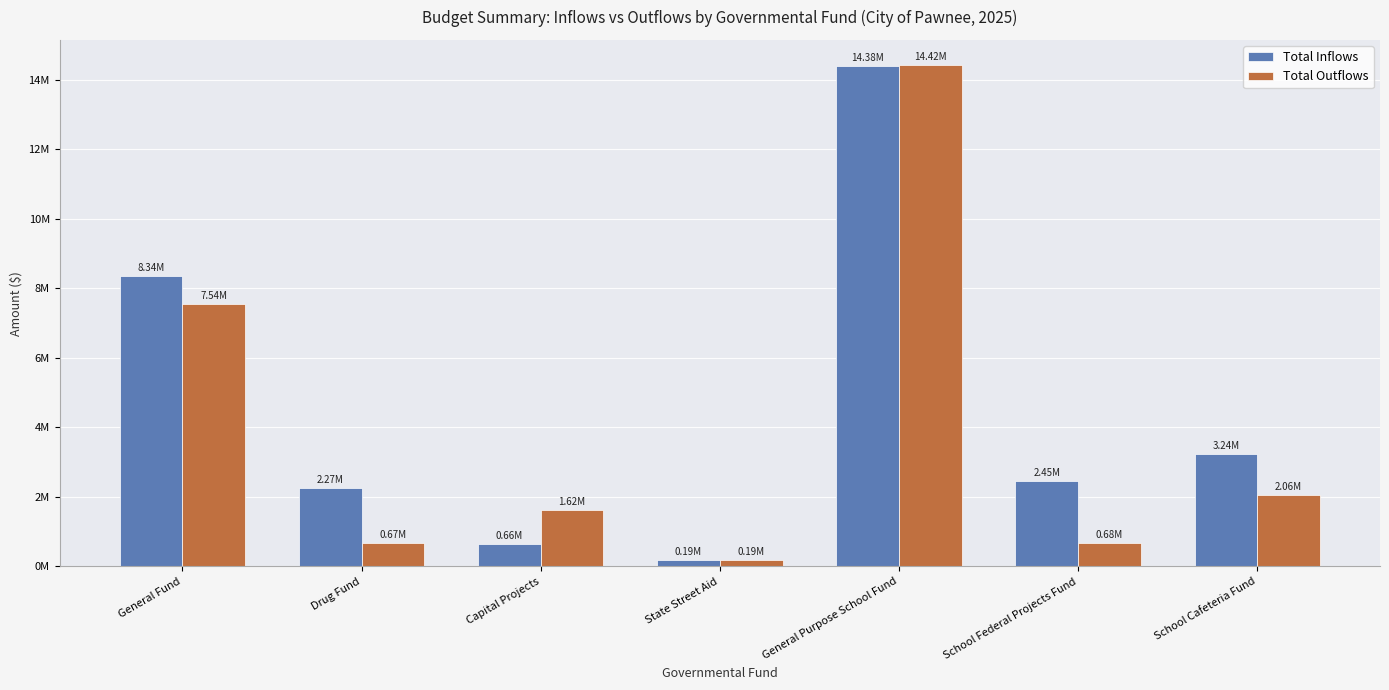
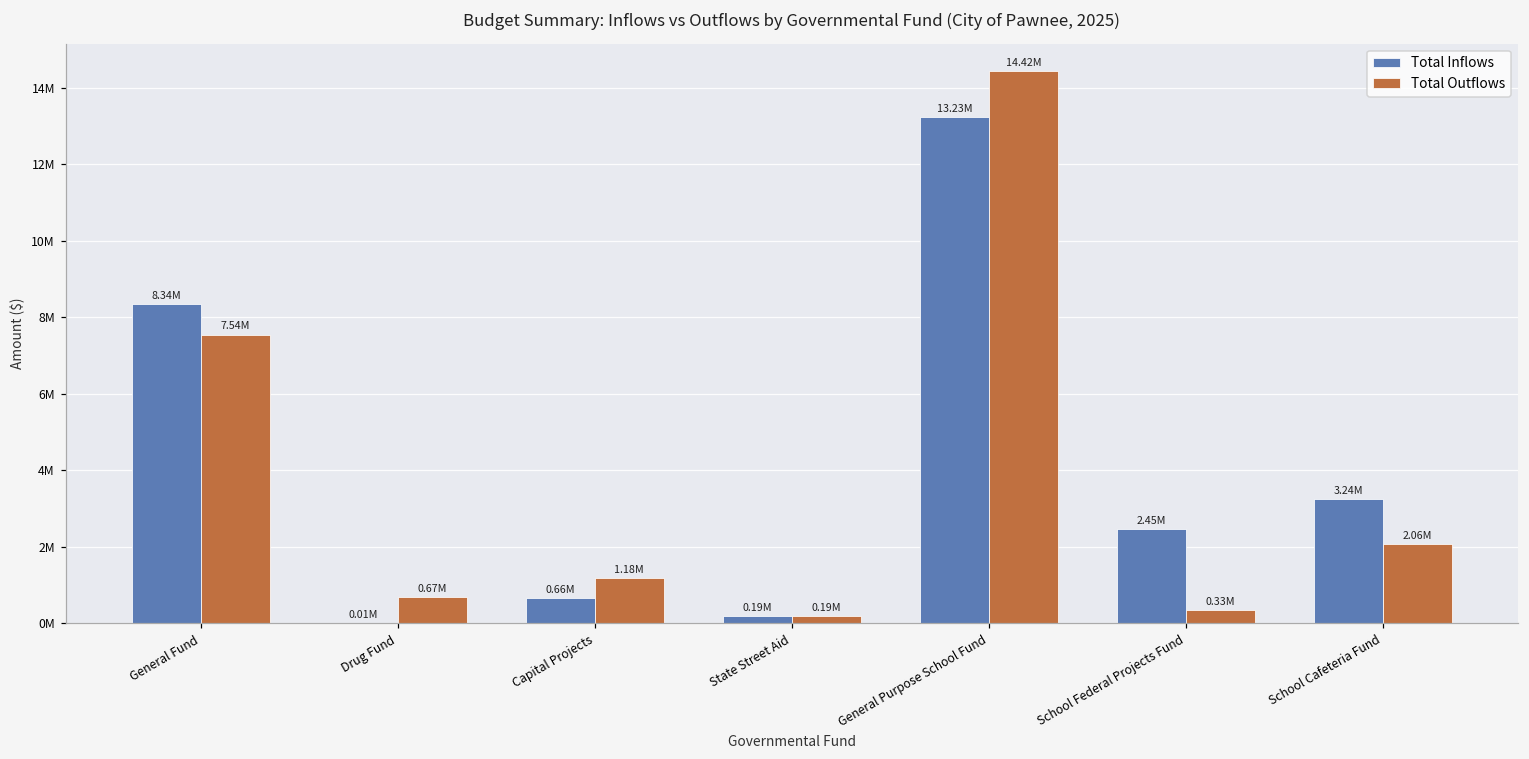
  {
    "Total Inflows": {
      "General Fund": "8.34M",
-     "Drug Fund": "2.27M",
+     "Drug Fund": "0.01M",
      "Capital Projects": "0.66M",
      "State Street Aid": "0.19M",
-     "General Purpose School Fund": "14.38M",
+     "General Purpose School Fund": "13.23M",
      "School Federal Projects Fund": "2.45M",
      "School Cafeteria Fund": "3.24M"
    },
    "Total Outflows": {
      "General Fund": "7.54M",
      "Drug Fund": "0.67M",
-     "Capital Projects": "1.62M",
+     "Capital Projects": "1.18M",
      "State Street Aid": "0.19M",
      "General Purpose School Fund": "14.42M",
-     "School Federal Projects Fund": "0.68M",
+     "School Federal Projects Fund": "0.33M",
      "School Cafeteria Fund": "2.06M"
    }
  }
